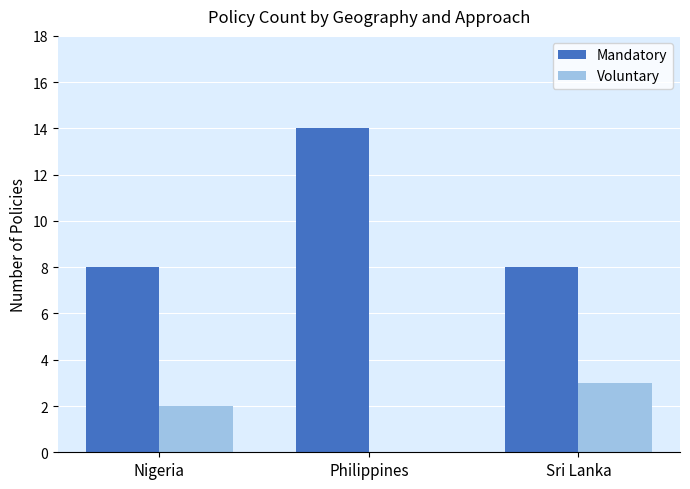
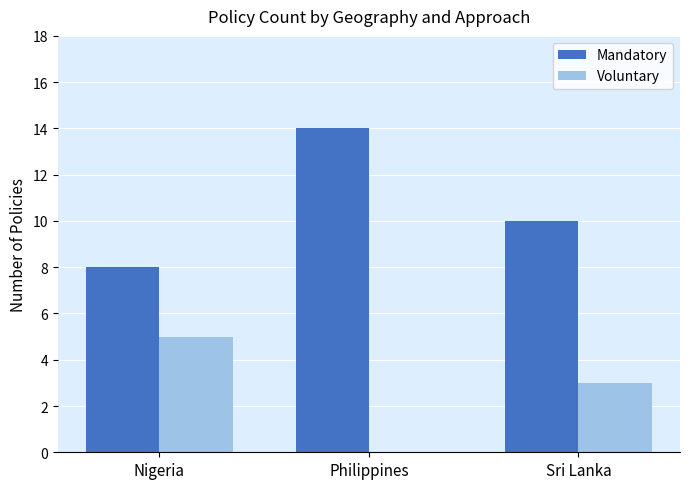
  {
    "Mandatory": {
      "Nigeria": 8,
      "Philippines": 14,
-     "Sri Lanka": 8
+     "Sri Lanka": 10
    },
    "Voluntary": {
-     "Nigeria": 2,
+     "Nigeria": 5,
      "Philippines": 0,
      "Sri Lanka": 3
    }
  }
